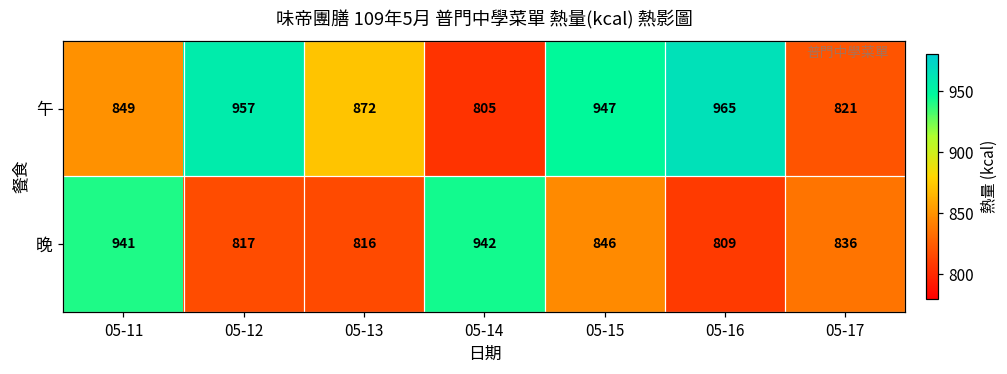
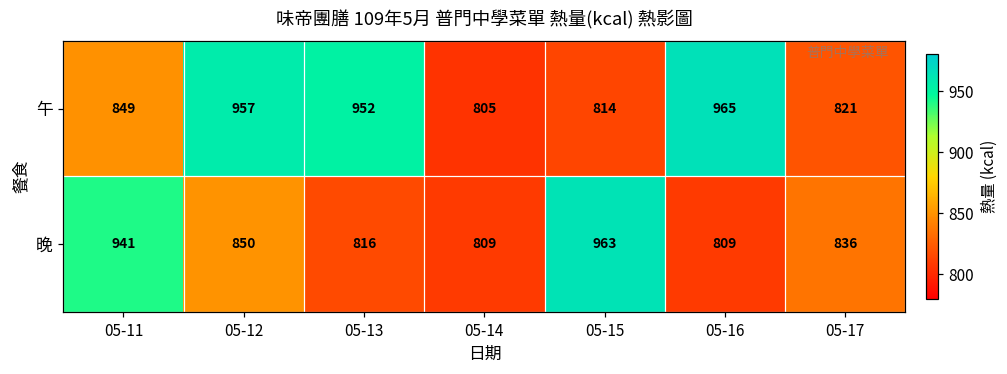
  {
    "午": {
      "05-11": 849,
      "05-12": 957,
-     "05-13": 872,
+     "05-13": 952,
      "05-14": 805,
-     "05-15": 947,
+     "05-15": 814,
      "05-16": 965
    },
    "晚": {
      "05-11": 941,
-     "05-12": 817,
+     "05-12": 850,
      "05-13": 816,
-     "05-14": 942,
-     "05-15": 846,
+     "05-14": 809,
+     "05-15": 963,
      "05-16": 809,
      "05-17": 836
    }
  }
